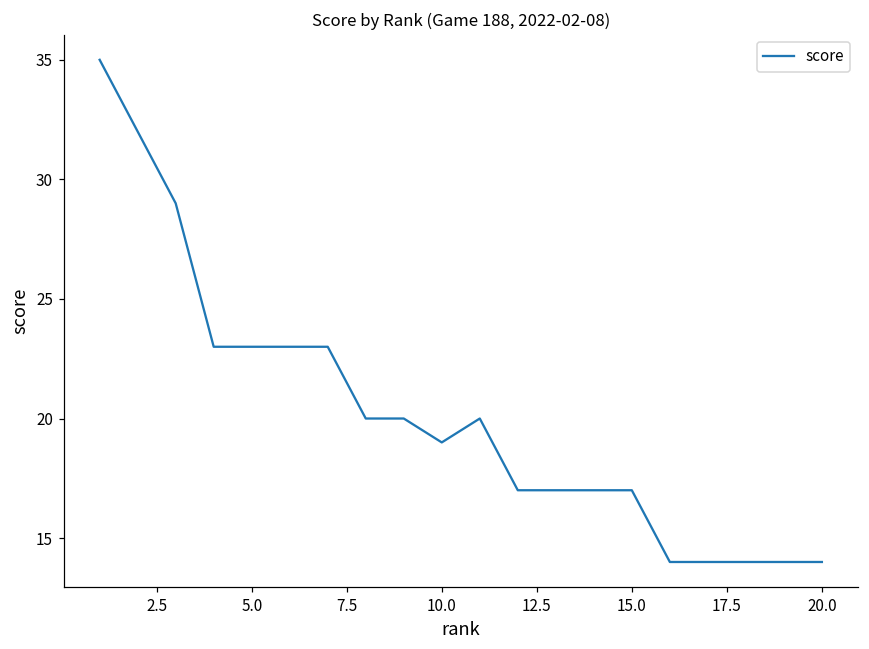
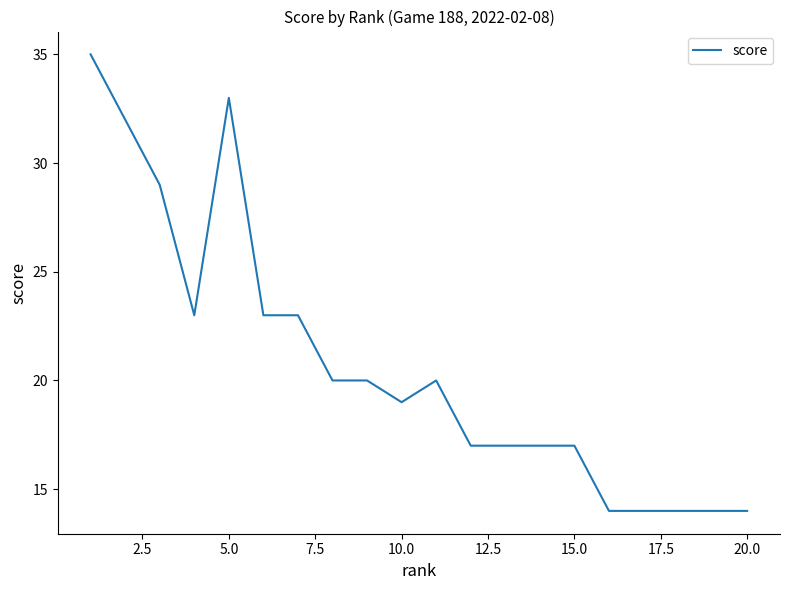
  {
-   "5.0": 23,
+   "5.0": 33,
    "10.0": 19,
    "15.0": 17,
    "20.0": 14
  }
